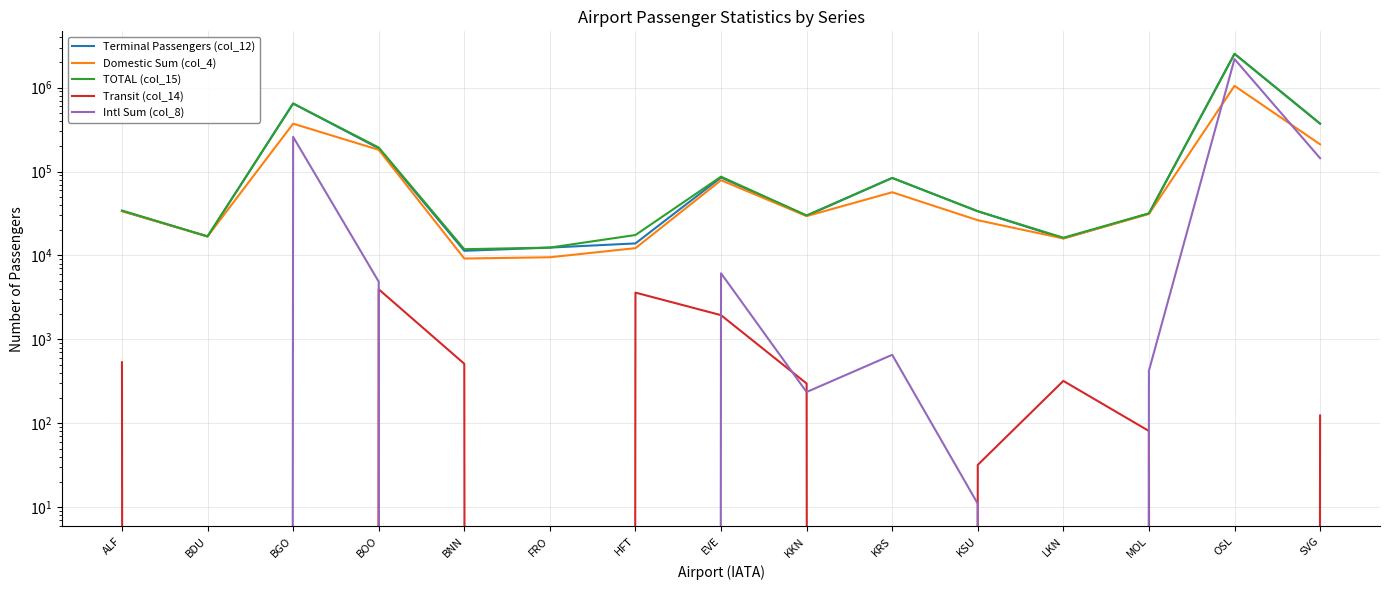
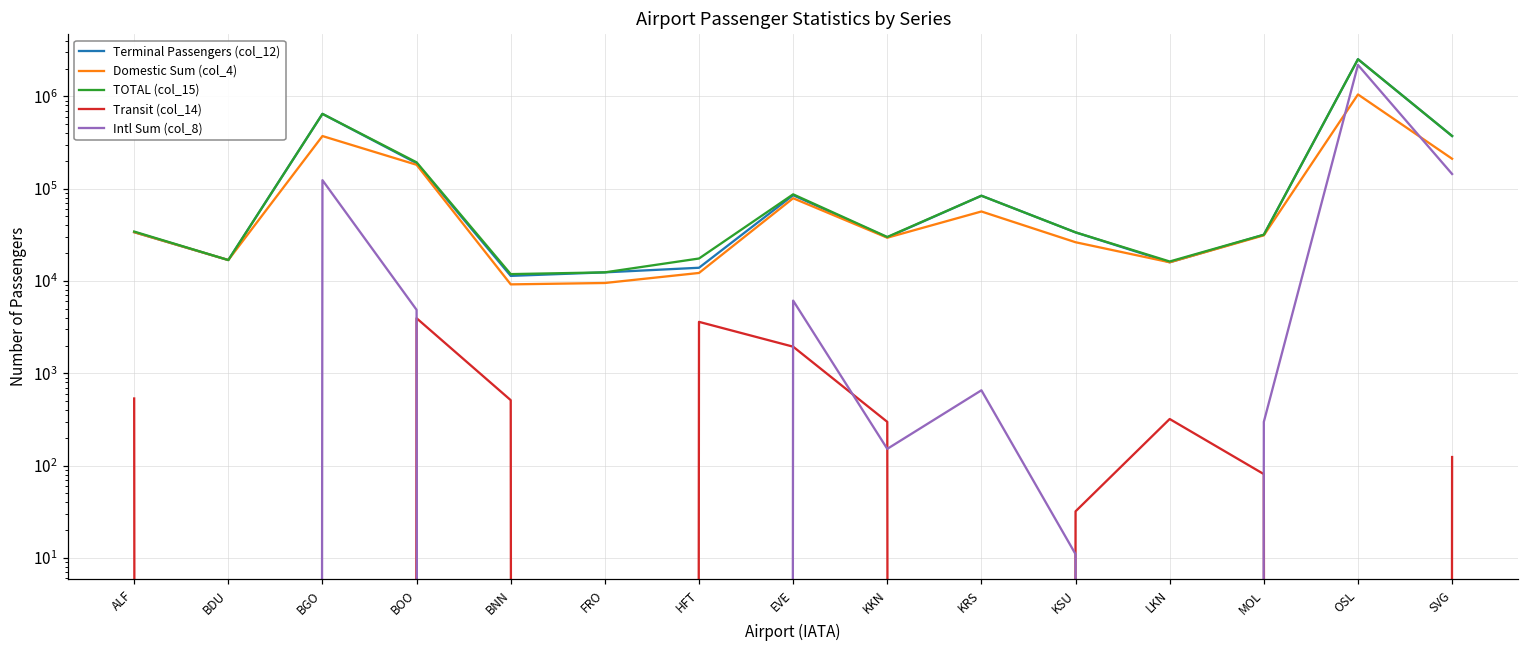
  {
    "Terminal Passengers (col_12)": {
      "HFT": 14000
    },
    "Domestic Sum (col_4)": {
      "BGO": 400000,
      "BNN": 9000,
      "FRO": 10000,
      "HFT": 12000,
      "EVE": 80000,
      "KRS": 60000,
      "KSU": 26000,
      "OSL": 1000000,
      "SVG": 210000
    },
    "TOTAL (col_15)": {
      "HFT": 18000
    },
    "Transit (col_14)": {
      "ALF": 500,
      "BOO": 4000,
      "BNN": 500,
      "HFT": 3600,
      "EVE": 1900,
      "KKN": 300,
      "KSU": 32,
      "LKN": 320,
      "MOL": 80,
      "SVG": 120
    },
    "Intl Sum (col_8)": {
-     "BGO": 260000,
+     "BGO": 120000,
      "BOO": 5000,
      "EVE": 6000,
-     "KKN": 240,
+     "KKN": 150,
      "KRS": 700,
      "KSU": 11,
-     "MOL": 400,
+     "MOL": 300,
      "OSL": 2200000,
      "SVG": 140000
    }
  }
